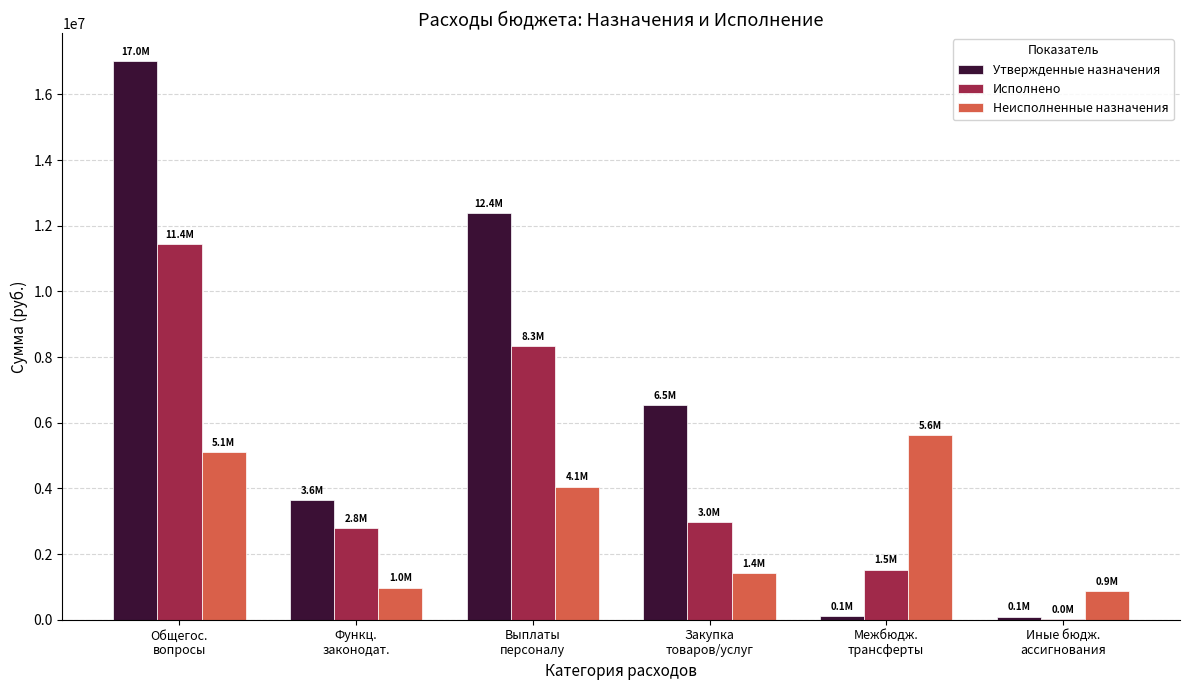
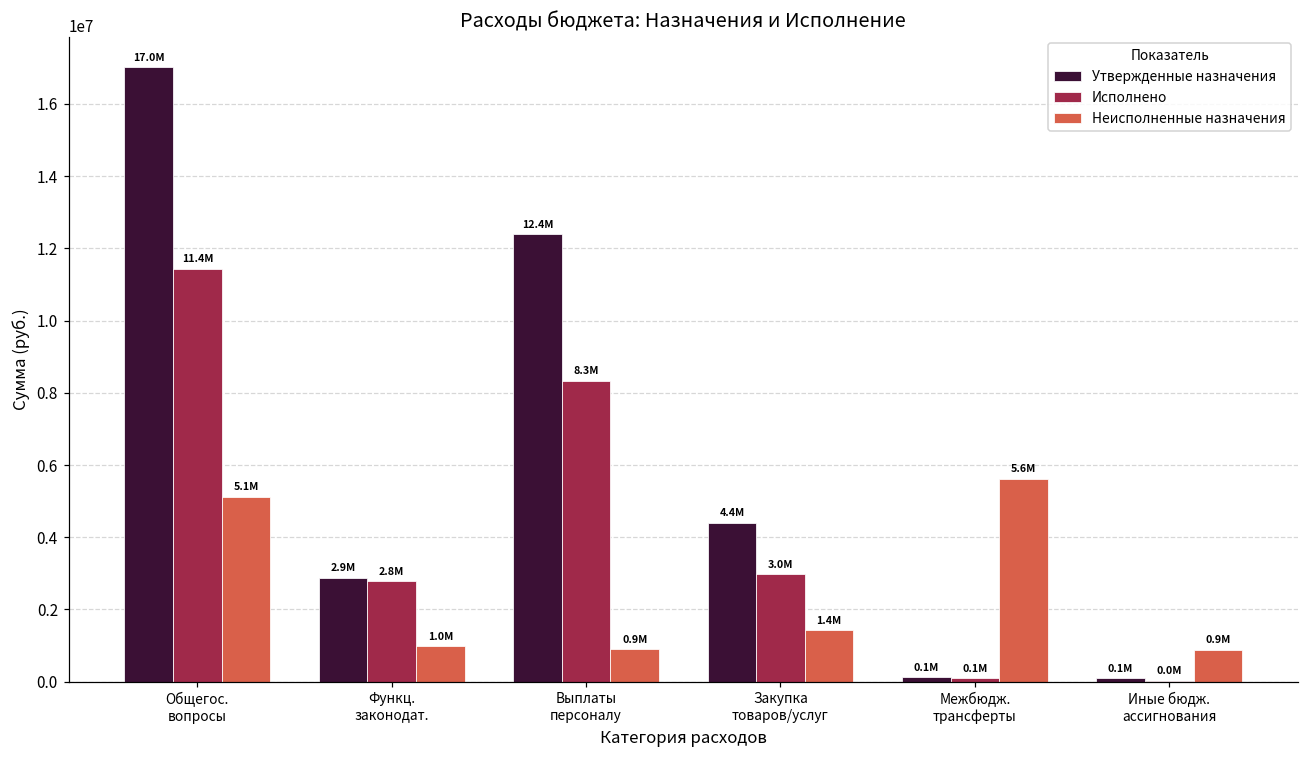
  {
    "Утвержденные назначения": {
      "Общегос. вопросы": "17.0M",
-     "Функц. законодат.": "3.6M",
+     "Функц. законодат.": "2.9M",
      "Выплаты персоналу": "12.4M",
-     "Закупка товаров/услуг": "6.5M",
+     "Закупка товаров/услуг": "4.4M",
      "Межбюдж. трансферты": "0.1M",
      "Иные бюдж. ассигнования": "0.1M"
    },
    "Исполнено": {
      "Общегос. вопросы": "11.4M",
      "Функц. законодат.": "2.8M",
      "Выплаты персоналу": "8.3M",
      "Закупка товаров/услуг": "3.0M",
-     "Межбюдж. трансферты": "1.5M"
+     "Межбюдж. трансферты": "0.1M"
    },
    "Неисполненные назначения": {
      "Общегос. вопросы": "5.1M",
      "Функц. законодат.": "1.0M",
-     "Выплаты персоналу": "4.1M",
+     "Выплаты персоналу": "0.9M",
      "Закупка товаров/услуг": "1.4M",
      "Межбюдж. трансферты": "5.6M",
      "Иные бюдж. ассигнования": "0.9M"
    }
  }
